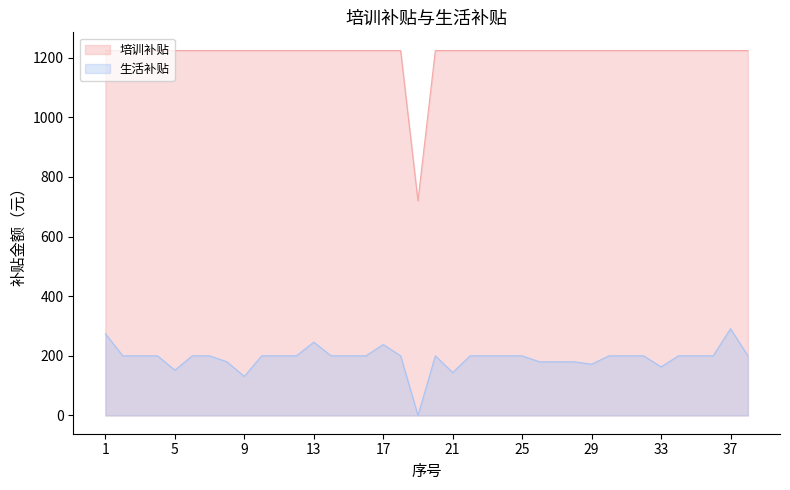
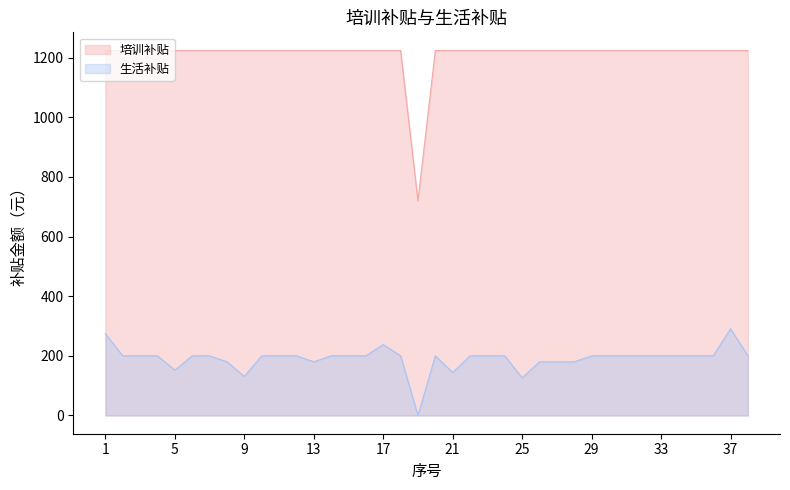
  {
    "培训补贴": {
      "5": 1220,
      "9": 1220,
      "13": 1220,
      "17": 1220,
      "21": 1220,
      "25": 1220,
      "29": 1220,
      "33": 1220,
      "37": 1220
    },
    "生活补贴": {
      "1": 270,
      "5": 150,
      "9": 130,
-     "13": 250,
+     "13": 180,
      "17": 240,
      "21": 140,
-     "25": 200,
-     "29": 170,
-     "33": 160,
+     "25": 130,
+     "29": 200,
+     "33": 200,
      "37": 290
    }
  }
